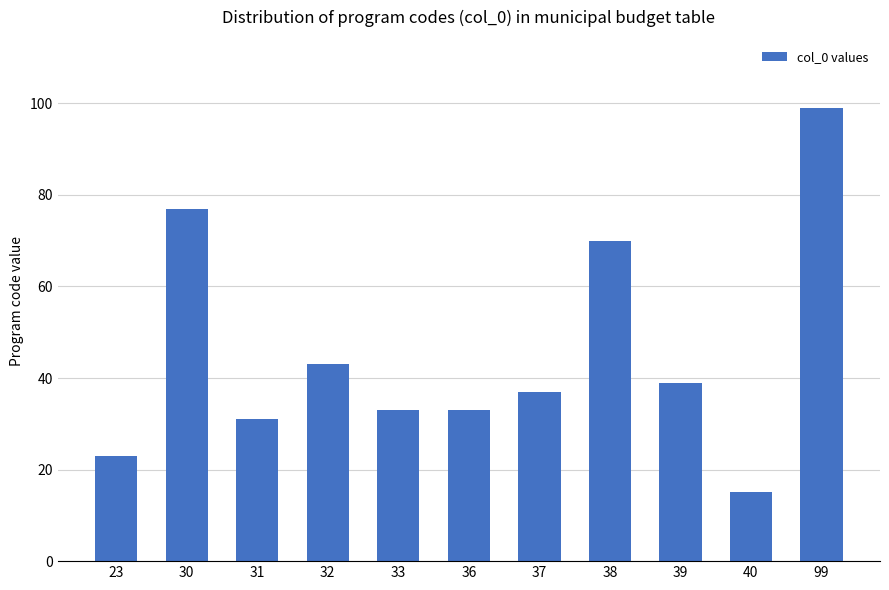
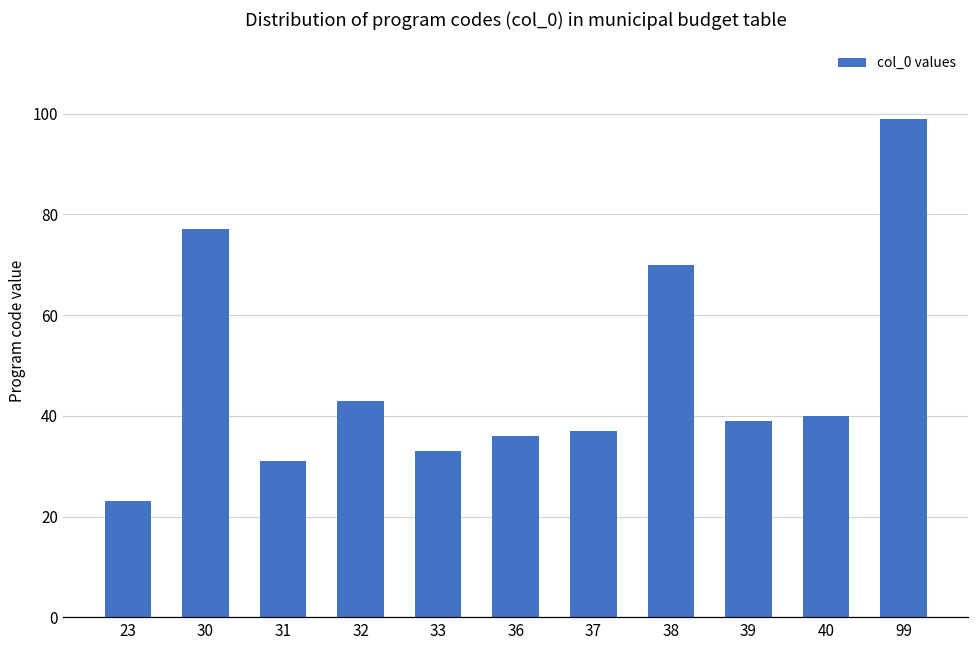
  {
    "23": 23,
    "30": 77,
    "31": 31,
    "32": 43,
    "33": 33,
-   "36": 33,
+   "36": 36,
    "37": 37,
    "38": 70,
    "39": 39,
-   "40": 15,
+   "40": 40,
    "99": 99
  }
